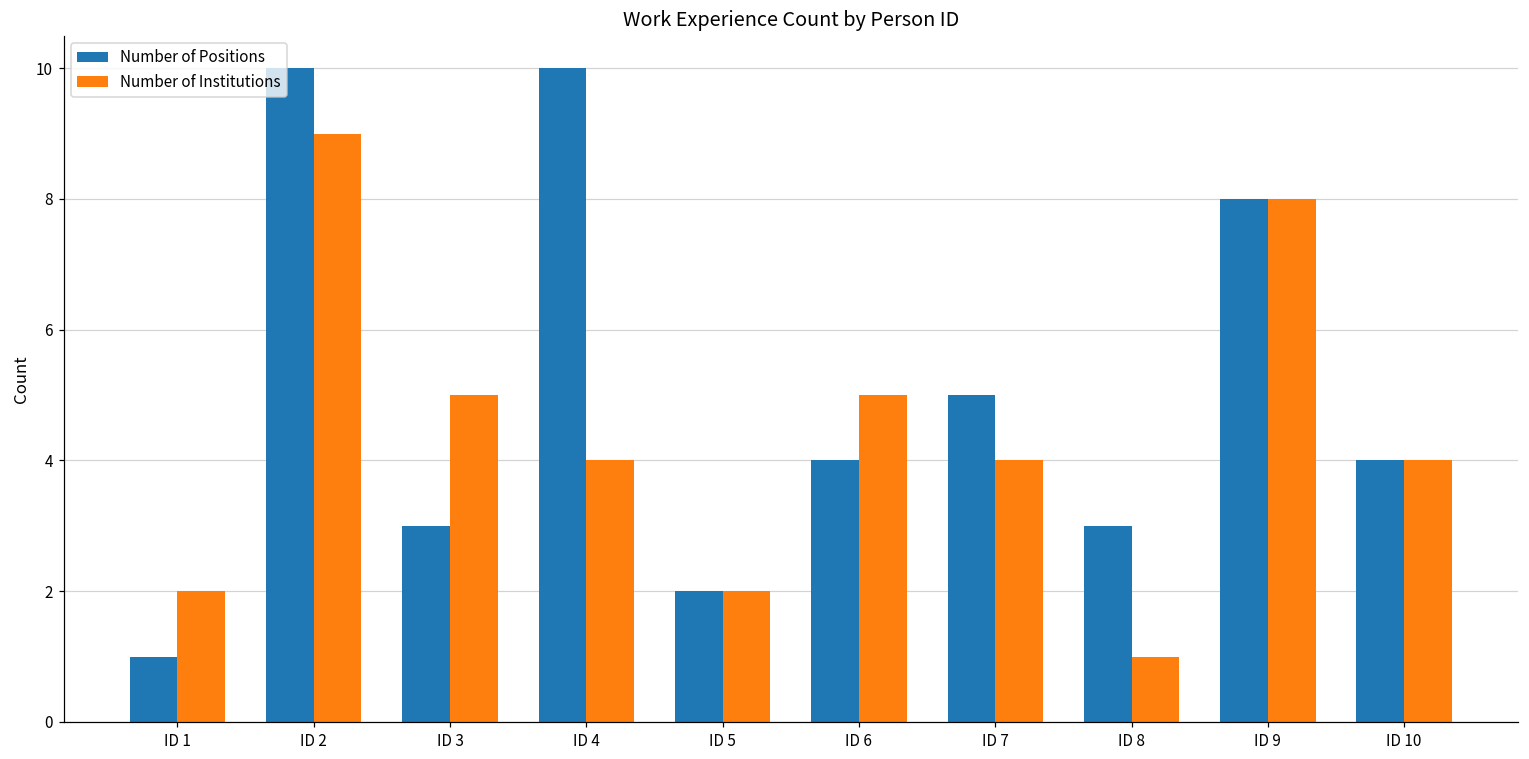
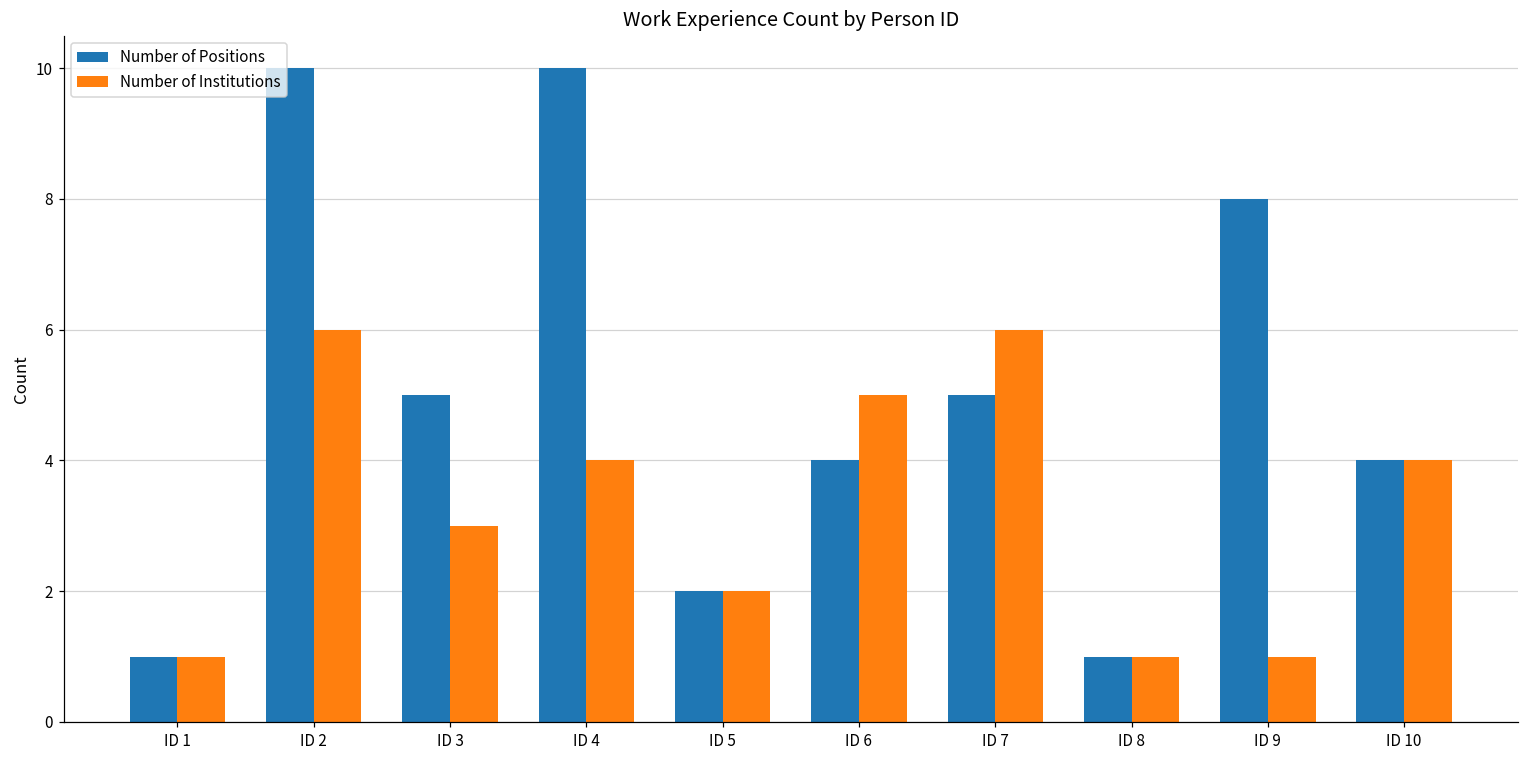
  {
    "Number of Positions": {
      "ID 1": 1,
      "ID 2": 10,
-     "ID 3": 3,
+     "ID 3": 5,
      "ID 4": 10,
      "ID 5": 2,
      "ID 6": 4,
      "ID 7": 5,
-     "ID 8": 3,
+     "ID 8": 1,
      "ID 9": 8,
      "ID 10": 4
    },
    "Number of Institutions": {
-     "ID 1": 2,
-     "ID 2": 9,
-     "ID 3": 5,
+     "ID 1": 1,
+     "ID 2": 6,
+     "ID 3": 3,
      "ID 4": 4,
      "ID 5": 2,
      "ID 6": 5,
-     "ID 7": 4,
+     "ID 7": 6,
      "ID 8": 1,
-     "ID 9": 8,
+     "ID 9": 1,
      "ID 10": 4
    }
  }
